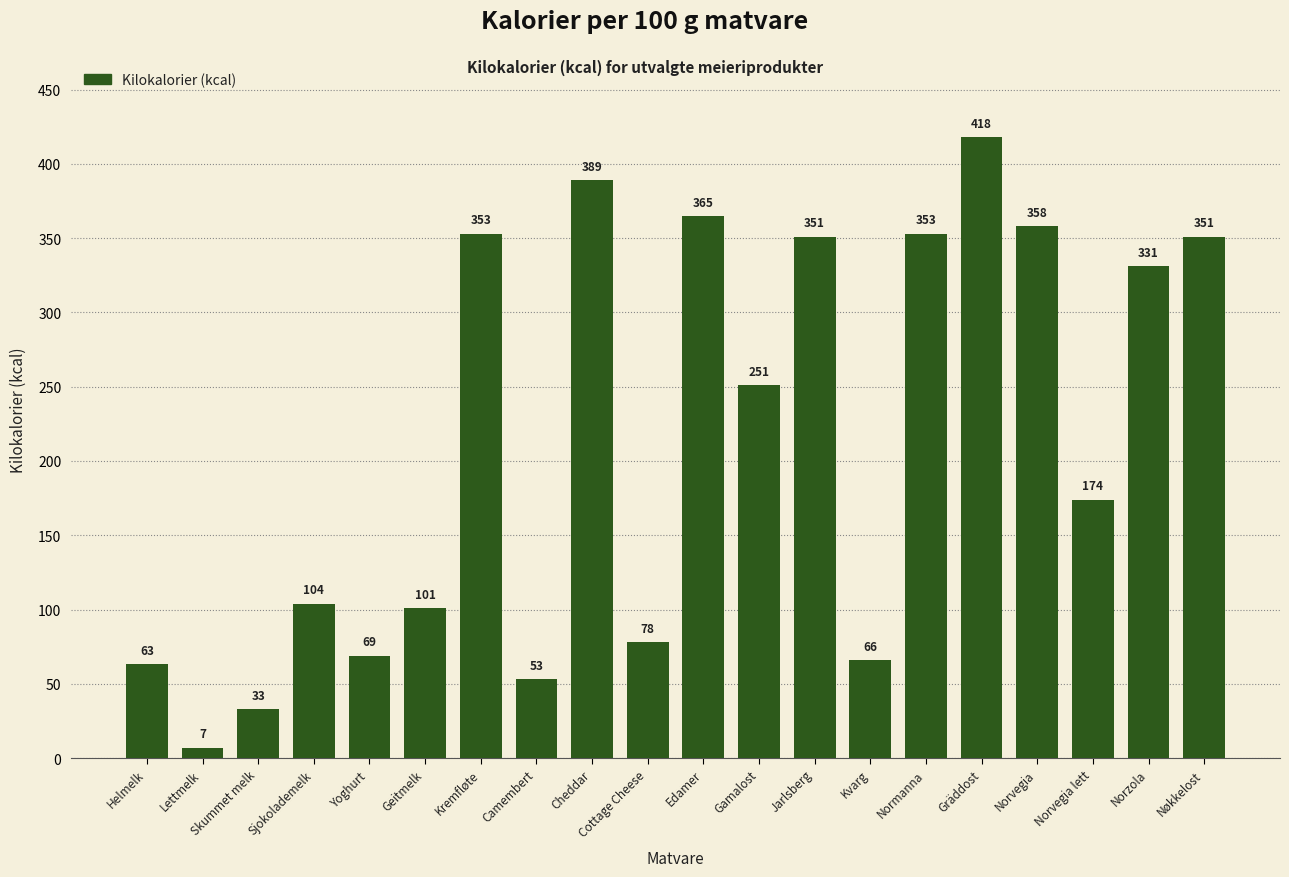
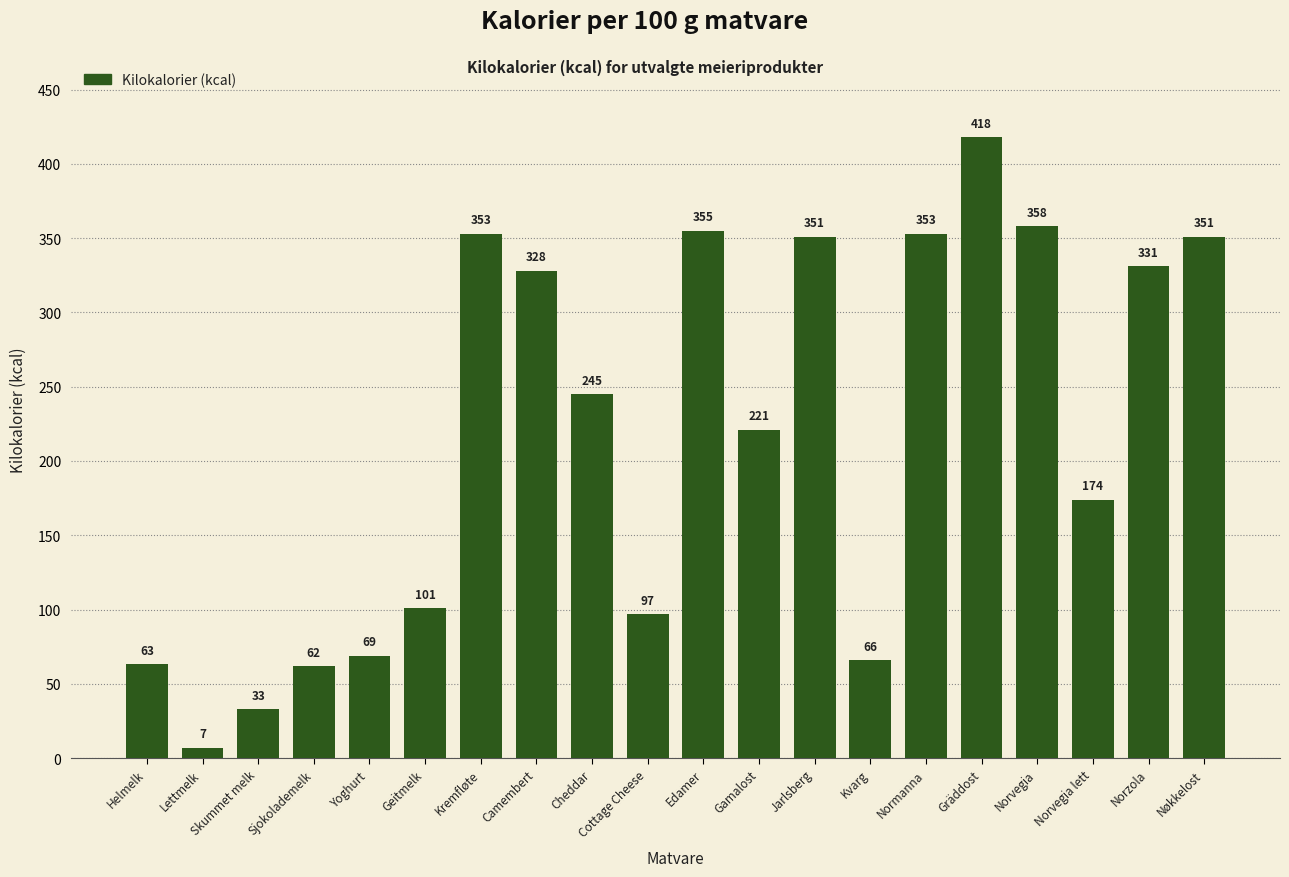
  {
    "Helmelk": 63,
    "Lettmelk": 7,
    "Skummet melk": 33,
-   "Sjokolademelk": 104,
+   "Sjokolademelk": 62,
    "Yoghurt": 69,
    "Geitmelk": 101,
    "Kremfløte": 353,
-   "Camembert": 53,
-   "Cheddar": 389,
-   "Cottage Cheese": 78,
-   "Edamer": 365,
-   "Gamalost": 251,
+   "Camembert": 328,
+   "Cheddar": 245,
+   "Cottage Cheese": 97,
+   "Edamer": 355,
+   "Gamalost": 221,
    "Jarlsberg": 351,
    "Kvarg": 66,
    "Normanna": 353,
    "Gräddost": 418,
    "Norvegia": 358,
    "Norvegia lett": 174,
    "Norzola": 331,
    "Nøkkelost": 351
  }
